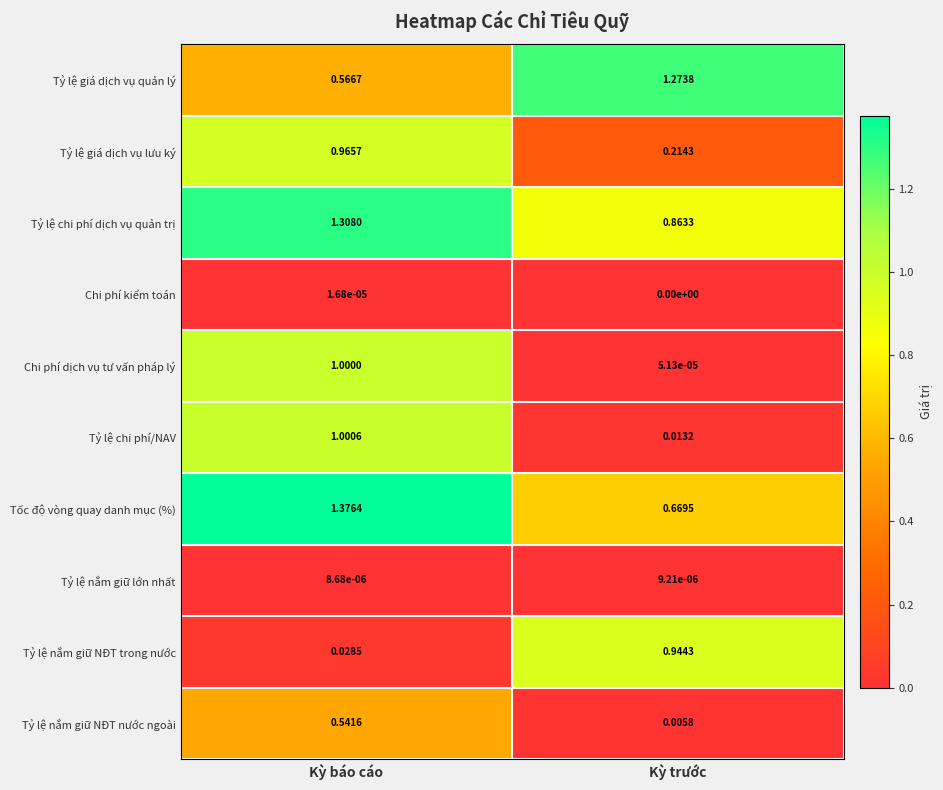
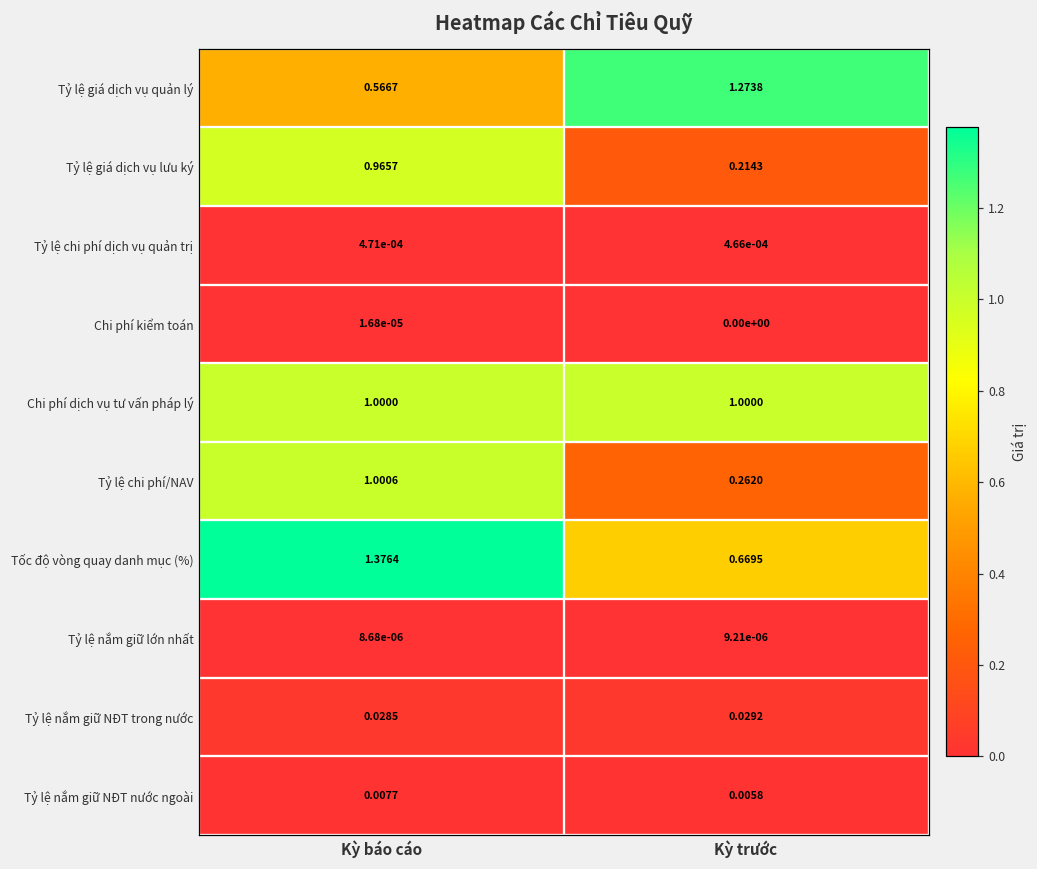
  {
    "Tỷ lệ giá dịch vụ quản lý": {
      "Kỳ báo cáo": "0.5667",
      "Kỳ trước": "1.2738"
    },
    "Tỷ lệ giá dịch vụ lưu ký": {
      "Kỳ báo cáo": "0.9657",
      "Kỳ trước": "0.2143"
    },
    "Tỷ lệ chi phí dịch vụ quản trị": {
-     "Kỳ báo cáo": "1.3080",
-     "Kỳ trước": "0.8633"
+     "Kỳ báo cáo": "4.71e-04",
+     "Kỳ trước": "4.66e-04"
    },
    "Chi phí kiểm toán": {
      "Kỳ báo cáo": "1.68e-05",
      "Kỳ trước": "0.00e+00"
    },
    "Chi phí dịch vụ tư vấn pháp lý": {
      "Kỳ báo cáo": "1.0000",
-     "Kỳ trước": "5.13e-05"
+     "Kỳ trước": "1.0000"
    },
    "Tỷ lệ chi phí/NAV": {
      "Kỳ báo cáo": "1.0006",
-     "Kỳ trước": "0.0132"
+     "Kỳ trước": "0.2620"
    },
    "Tốc độ vòng quay danh mục (%)": {
      "Kỳ báo cáo": "1.3764",
      "Kỳ trước": "0.6695"
    },
    "Tỷ lệ nắm giữ lớn nhất": {
      "Kỳ báo cáo": "8.68e-06",
      "Kỳ trước": "9.21e-06"
    },
    "Tỷ lệ nắm giữ NĐT trong nước": {
      "Kỳ báo cáo": "0.0285",
-     "Kỳ trước": "0.9443"
+     "Kỳ trước": "0.0292"
    },
    "Tỷ lệ nắm giữ NĐT nước ngoài": {
-     "Kỳ báo cáo": "0.5416",
+     "Kỳ báo cáo": "0.0077",
      "Kỳ trước": "0.0058"
    }
  }
